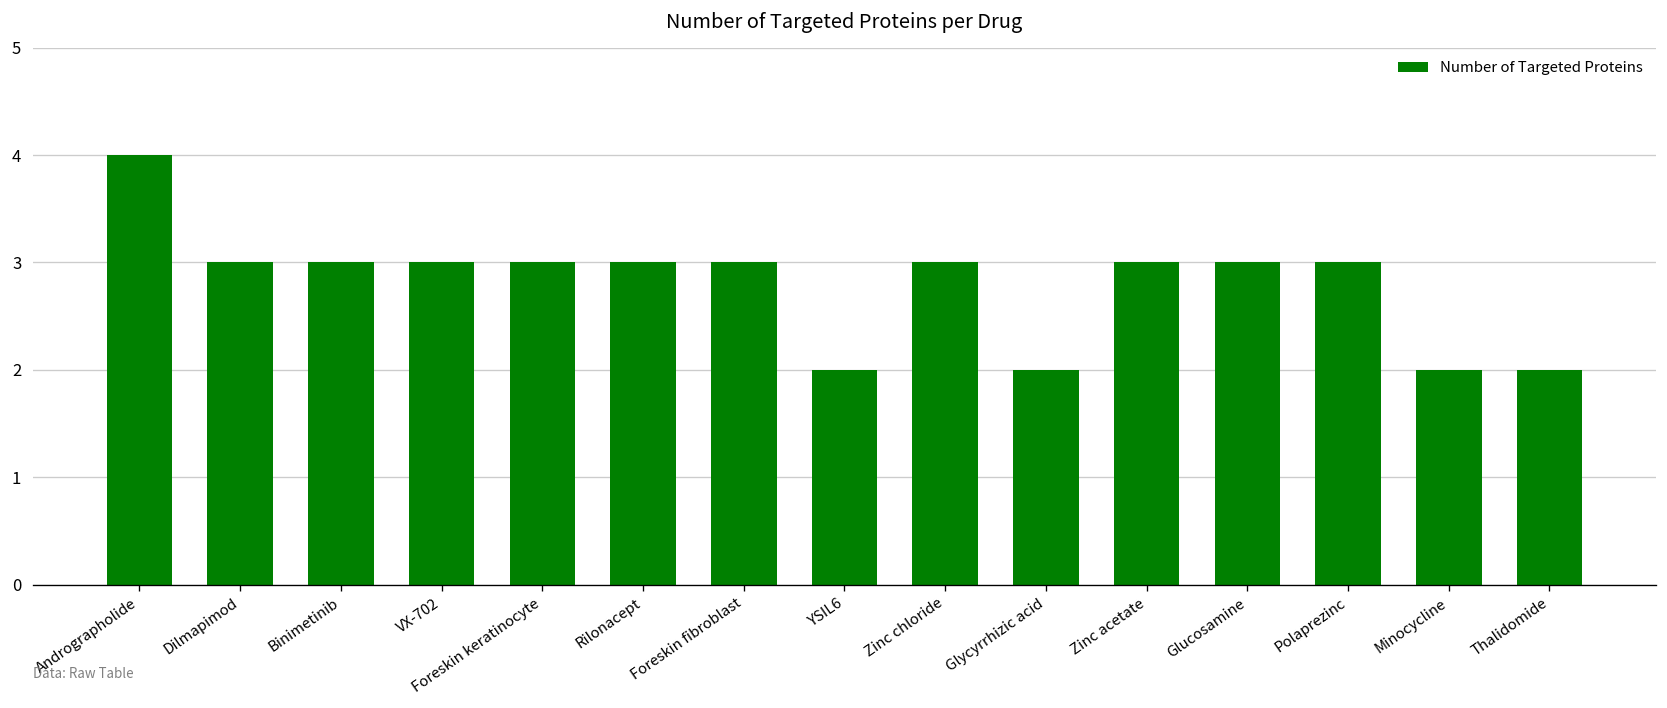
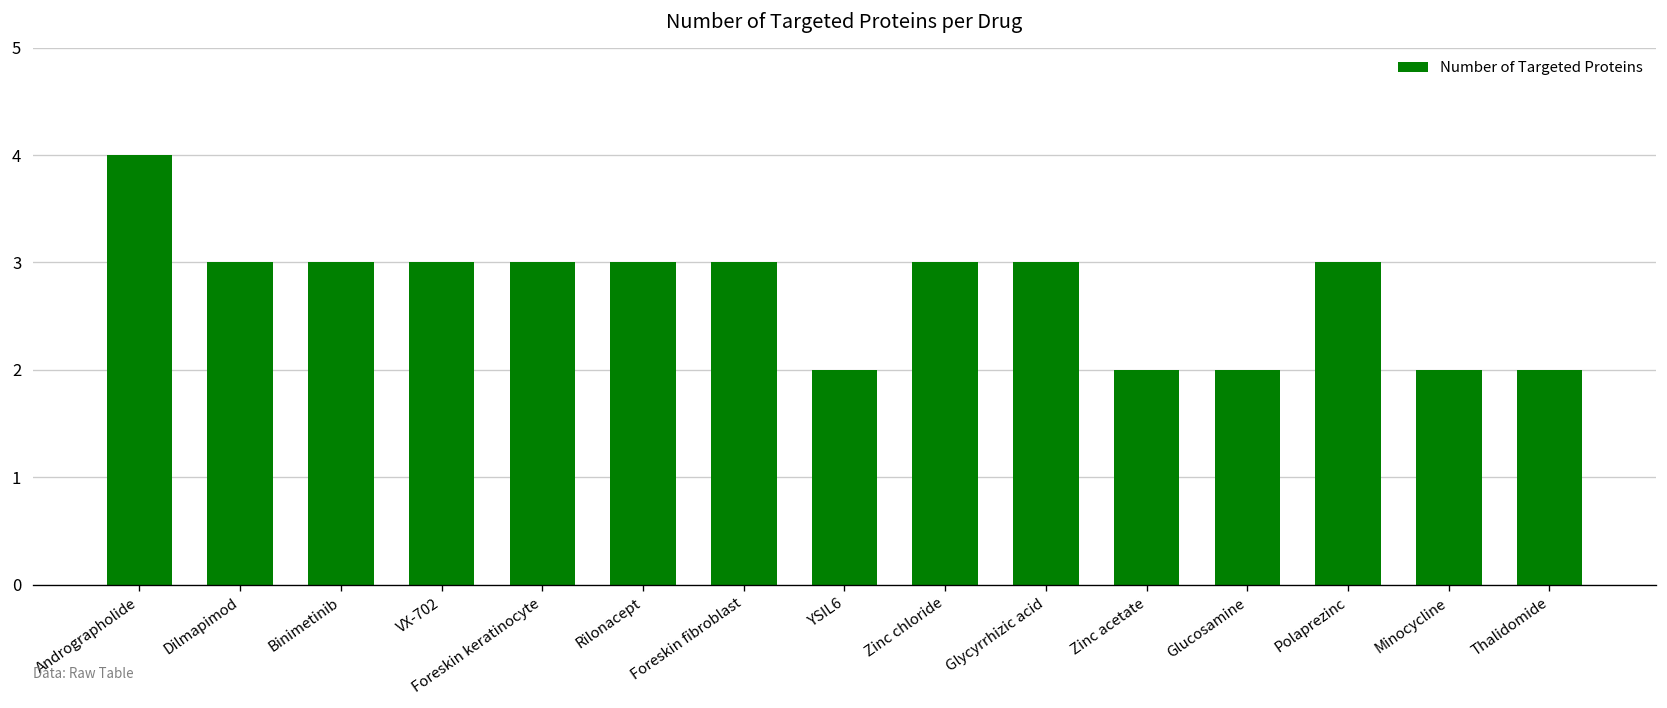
  {
    "Andrographolide": 4,
    "Dilmapimod": 3,
    "Binimetinib": 3,
    "VX-702": 3,
    "Foreskin keratinocyte": 3,
    "Rilonacept": 3,
    "Foreskin fibroblast": 3,
    "YSIL6": 2,
    "Zinc chloride": 3,
-   "Glycyrrhizic acid": 2,
-   "Zinc acetate": 3,
-   "Glucosamine": 3,
+   "Glycyrrhizic acid": 3,
+   "Zinc acetate": 2,
+   "Glucosamine": 2,
    "Polaprezinc": 3,
    "Minocycline": 2,
    "Thalidomide": 2
  }
